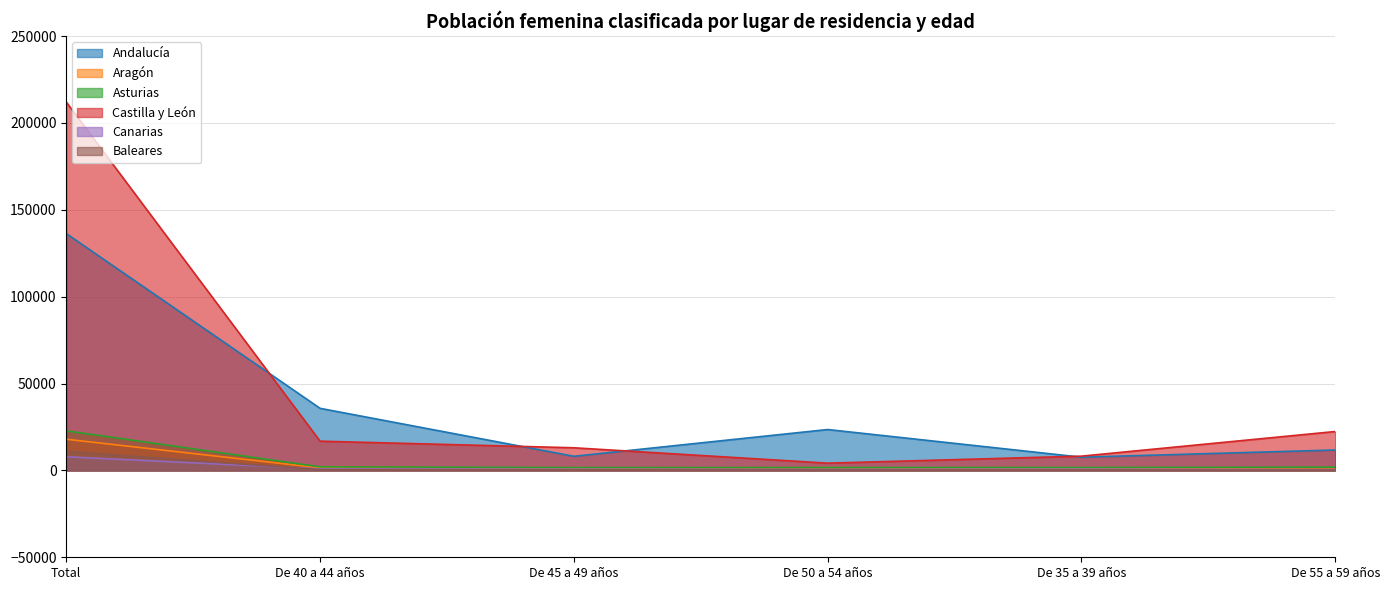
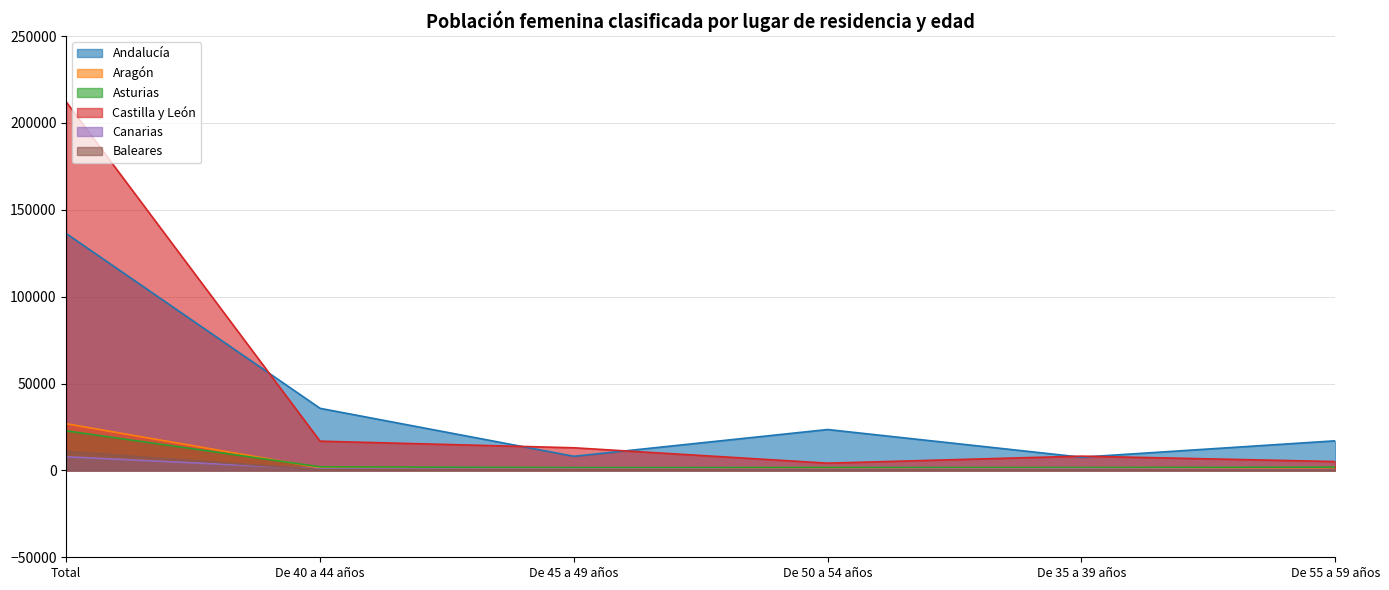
  {
    "Andalucía": {
      "Total": 136000,
      "De 40 a 44 años": 36000,
      "De 45 a 49 años": 8000,
      "De 50 a 54 años": 24000,
-     "De 55 a 59 años": 12000
+     "De 55 a 59 años": 17000
    },
    "Aragón": {
-     "Total": 18000
+     "Total": 27000
    },
    "Asturias": {
      "Total": 23000
    },
    "Castilla y León": {
      "Total": 212000,
      "De 40 a 44 años": 17000,
      "De 45 a 49 años": 13000,
      "De 50 a 54 años": 4000,
-     "De 55 a 59 años": 22000
+     "De 55 a 59 años": 5000
    },
    "Canarias": {
      "Total": 8000
    },
    "Baleares": {
      "Total": 11000
    }
  }
